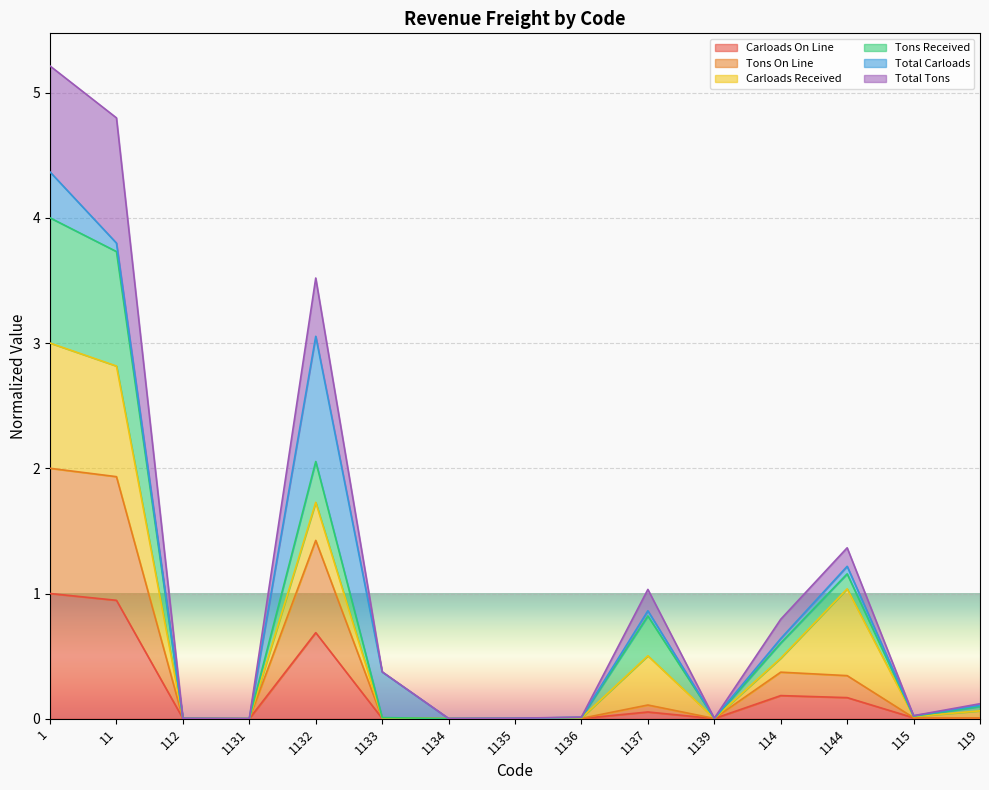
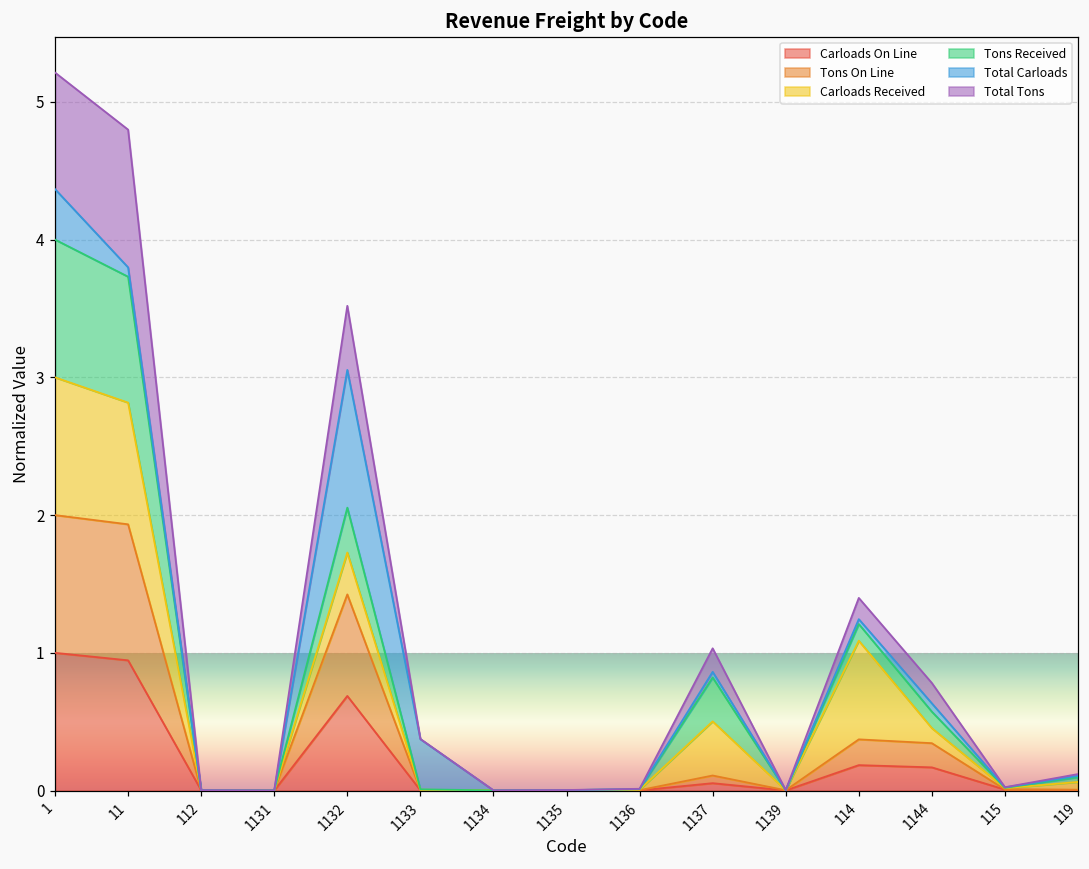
  {
    "Carloads Received": {
      "1": 1.00,
      "11": 0.88,
      "1132": 0.30,
      "1137": 0.39,
-     "114": 0.11,
-     "1144": 0.69,
+     "114": 0.72,
+     "1144": 0.11,
      "119": 0.06
    },
    "Tons Received": {
      "1": 1.00,
      "11": 0.91,
      "1132": 0.33,
      "1137": 0.32,
      "114": 0.12,
      "1144": 0.12
    },
    "Total Carloads": {
      "1": 0.37,
      "11": 0.07,
      "1132": 1.00,
      "1137": 0.04,
      "114": 0.04,
      "1144": 0.06
    },
    "Total Tons": {
      "1": 0.85,
      "11": 1.00,
      "1132": 0.47,
      "1137": 0.17,
      "114": 0.15,
      "1144": 0.15
    }
  }
